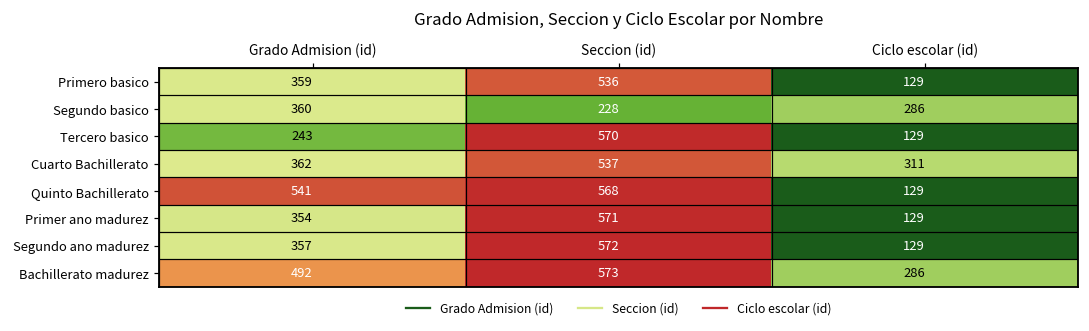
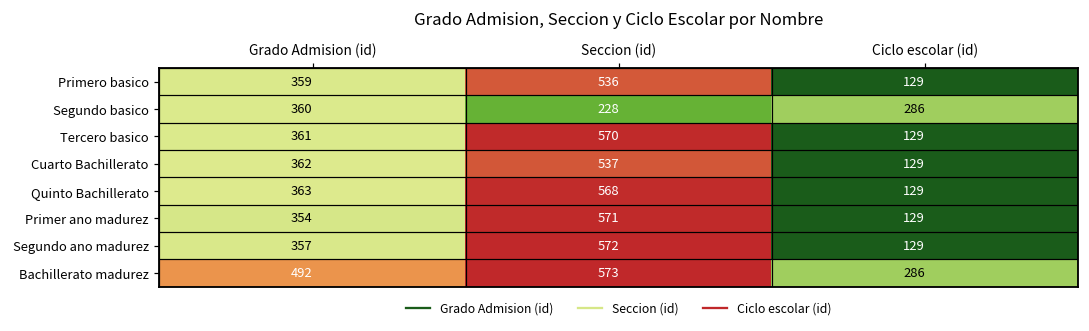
  {
    "Primero basico": {
      "Grado Admision (id)": 359,
      "Seccion (id)": 536,
      "Ciclo escolar (id)": 129
    },
    "Segundo basico": {
      "Grado Admision (id)": 360,
      "Seccion (id)": 228,
      "Ciclo escolar (id)": 286
    },
    "Tercero basico": {
-     "Grado Admision (id)": 243,
+     "Grado Admision (id)": 361,
      "Seccion (id)": 570,
      "Ciclo escolar (id)": 129
    },
    "Cuarto Bachillerato": {
      "Grado Admision (id)": 362,
      "Seccion (id)": 537,
-     "Ciclo escolar (id)": 311
+     "Ciclo escolar (id)": 129
    },
    "Quinto Bachillerato": {
-     "Grado Admision (id)": 541,
+     "Grado Admision (id)": 363,
      "Seccion (id)": 568,
      "Ciclo escolar (id)": 129
    },
    "Primer ano madurez": {
      "Grado Admision (id)": 354,
      "Seccion (id)": 571,
      "Ciclo escolar (id)": 129
    },
    "Segundo ano madurez": {
      "Grado Admision (id)": 357,
      "Seccion (id)": 572,
      "Ciclo escolar (id)": 129
    },
    "Bachillerato madurez": {
      "Grado Admision (id)": 492,
      "Seccion (id)": 573,
      "Ciclo escolar (id)": 286
    }
  }
